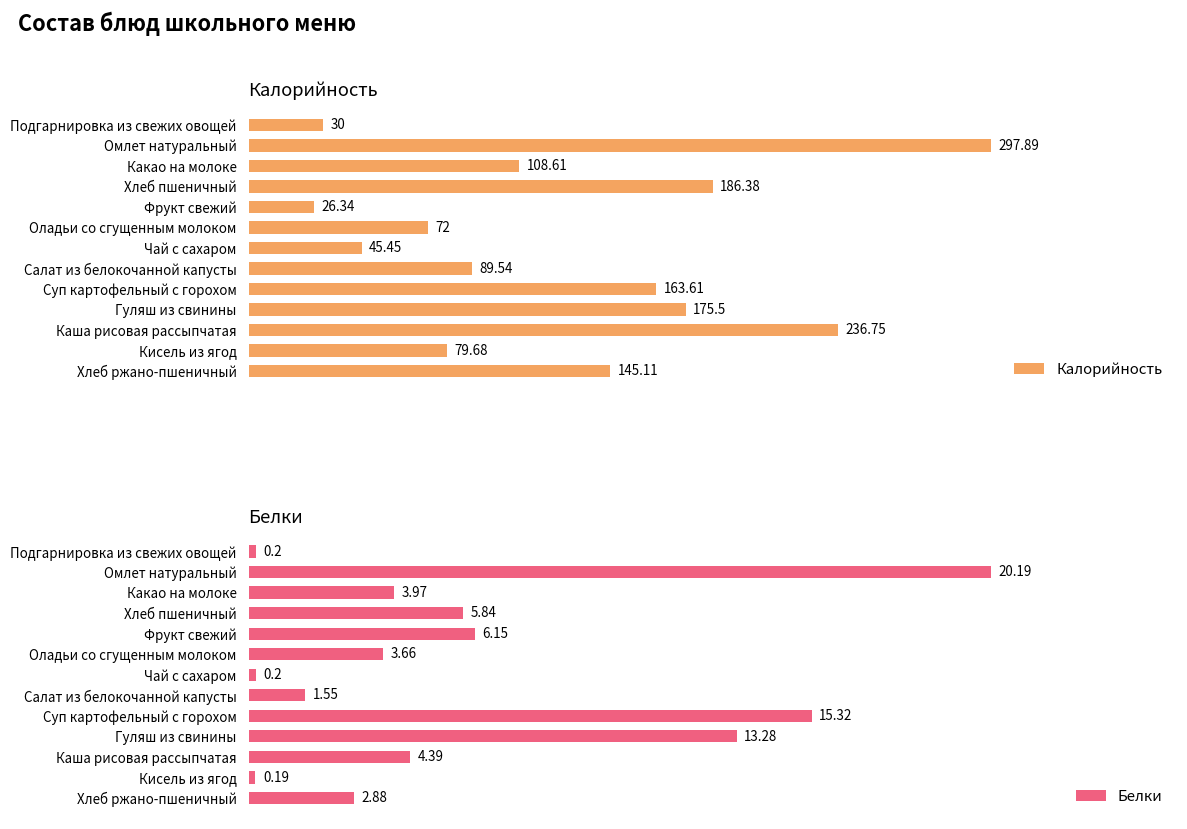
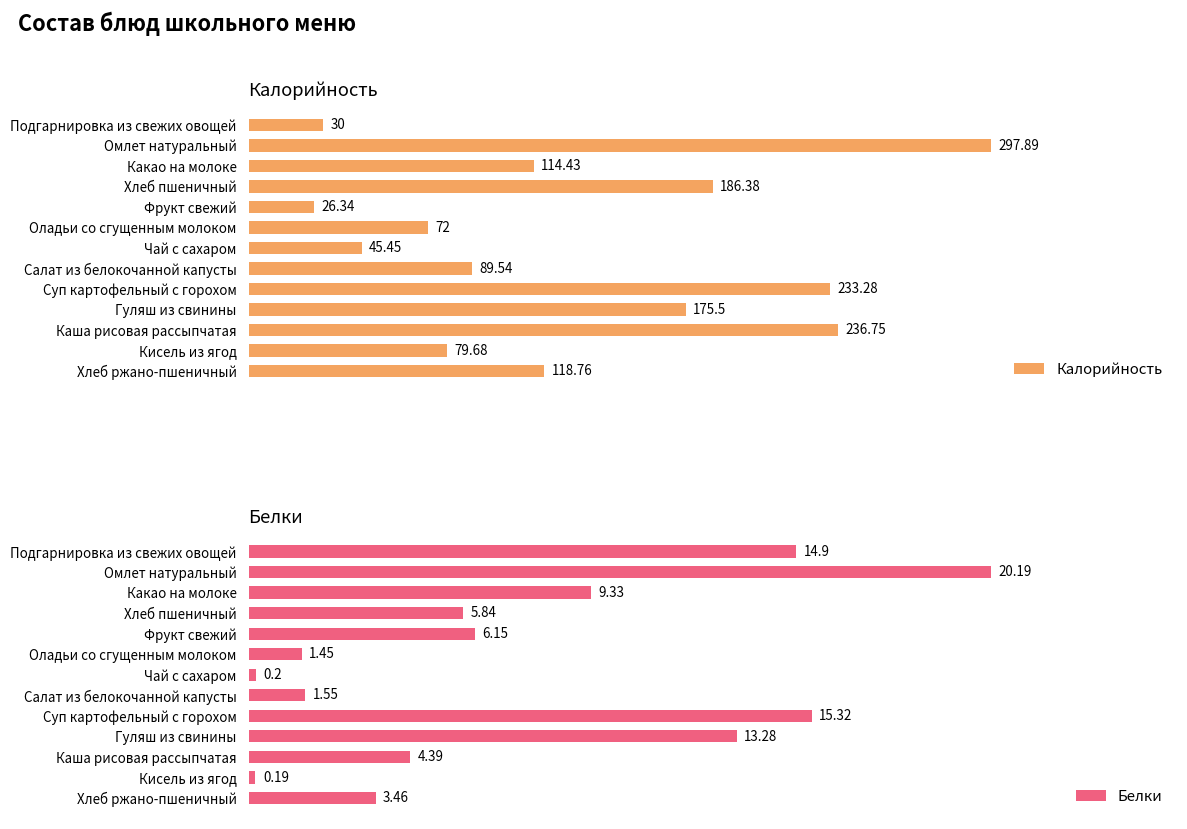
  {
    "Калорийность": {
      "Подгарнировка из свежих овощей": 30,
      "Омлет натуральный": 297.89,
-     "Какао на молоке": 108.61,
+     "Какао на молоке": 114.43,
      "Хлеб пшеничный": 186.38,
      "Фрукт свежий": 26.34,
      "Оладьи со сгущенным молоком": 72,
      "Чай с сахаром": 45.45,
      "Салат из белокочанной капусты": 89.54,
-     "Суп картофельный с горохом": 163.61,
+     "Суп картофельный с горохом": 233.28,
      "Гуляш из свинины": 175.5,
      "Каша рисовая рассыпчатая": 236.75,
      "Кисель из ягод": 79.68,
-     "Хлеб ржано-пшеничный": 145.11
+     "Хлеб ржано-пшеничный": 118.76
    },
    "Белки": {
-     "Подгарнировка из свежих овощей": 0.2,
+     "Подгарнировка из свежих овощей": 14.9,
      "Омлет натуральный": 20.19,
-     "Какао на молоке": 3.97,
+     "Какао на молоке": 9.33,
      "Хлеб пшеничный": 5.84,
      "Фрукт свежий": 6.15,
-     "Оладьи со сгущенным молоком": 3.66,
+     "Оладьи со сгущенным молоком": 1.45,
      "Чай с сахаром": 0.2,
      "Салат из белокочанной капусты": 1.55,
      "Суп картофельный с горохом": 15.32,
      "Гуляш из свинины": 13.28,
      "Каша рисовая рассыпчатая": 4.39,
      "Кисель из ягод": 0.19,
-     "Хлеб ржано-пшеничный": 2.88
+     "Хлеб ржано-пшеничный": 3.46
    }
  }
